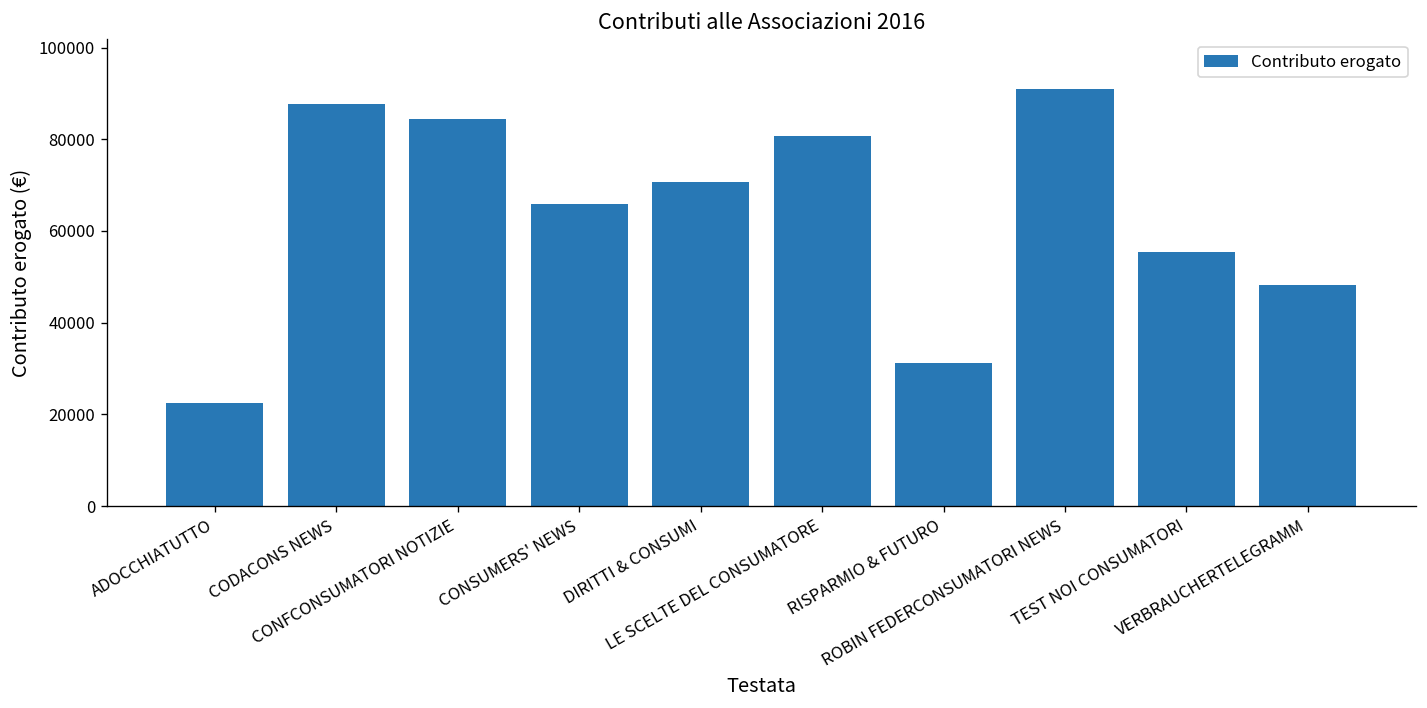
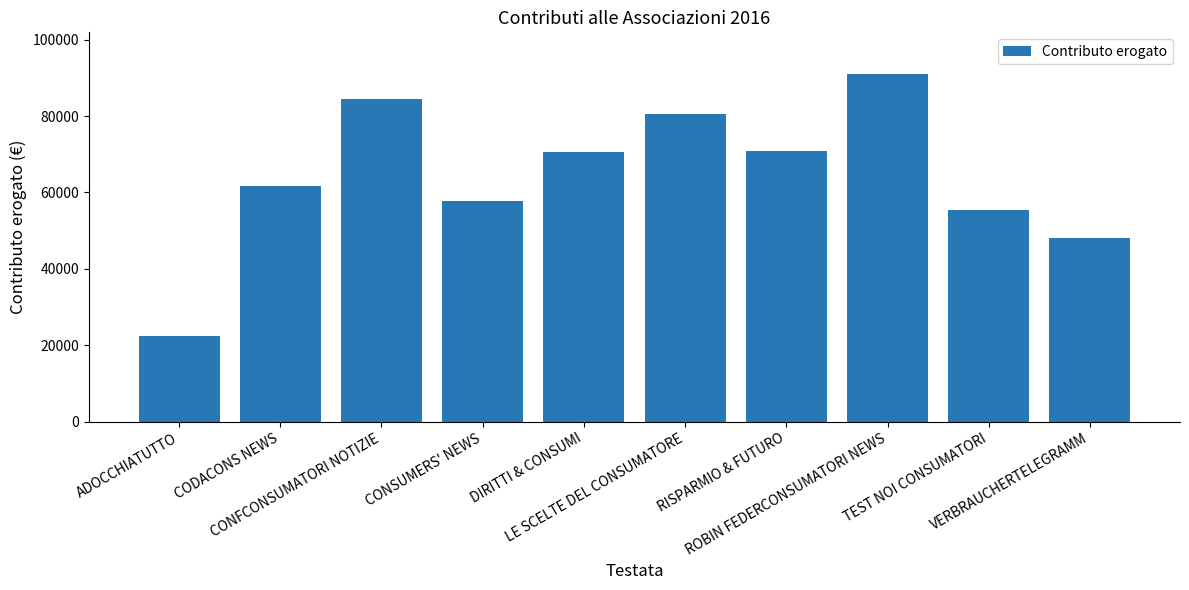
  {
    "ADOCCHIATUTTO": 22000,
-   "CODACONS NEWS": 88000,
+   "CODACONS NEWS": 62000,
    "CONFCONSUMATORI NOTIZIE": 84000,
-   "CONSUMERS' NEWS": 66000,
+   "CONSUMERS' NEWS": 58000,
    "DIRITTI & CONSUMI": 71000,
    "LE SCELTE DEL CONSUMATORE": 81000,
-   "RISPARMIO & FUTURO": 31000,
+   "RISPARMIO & FUTURO": 71000,
    "ROBIN FEDERCONSUMATORI NEWS": 91000,
    "TEST NOI CONSUMATORI": 55000,
    "VERBRAUCHERTELEGRAMM": 48000
  }
